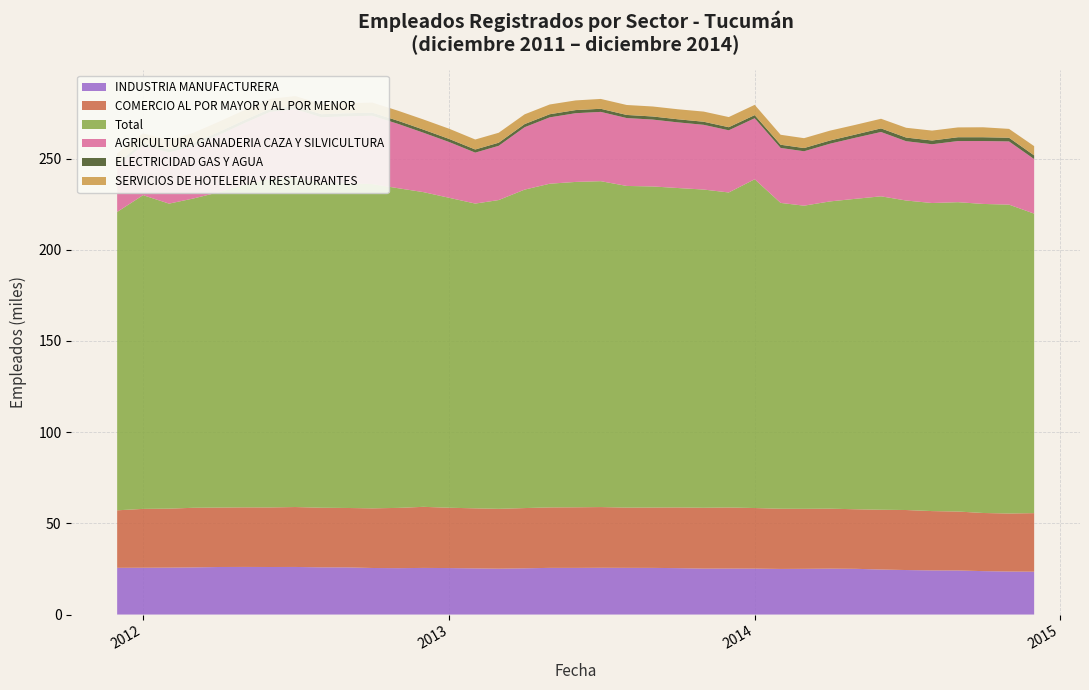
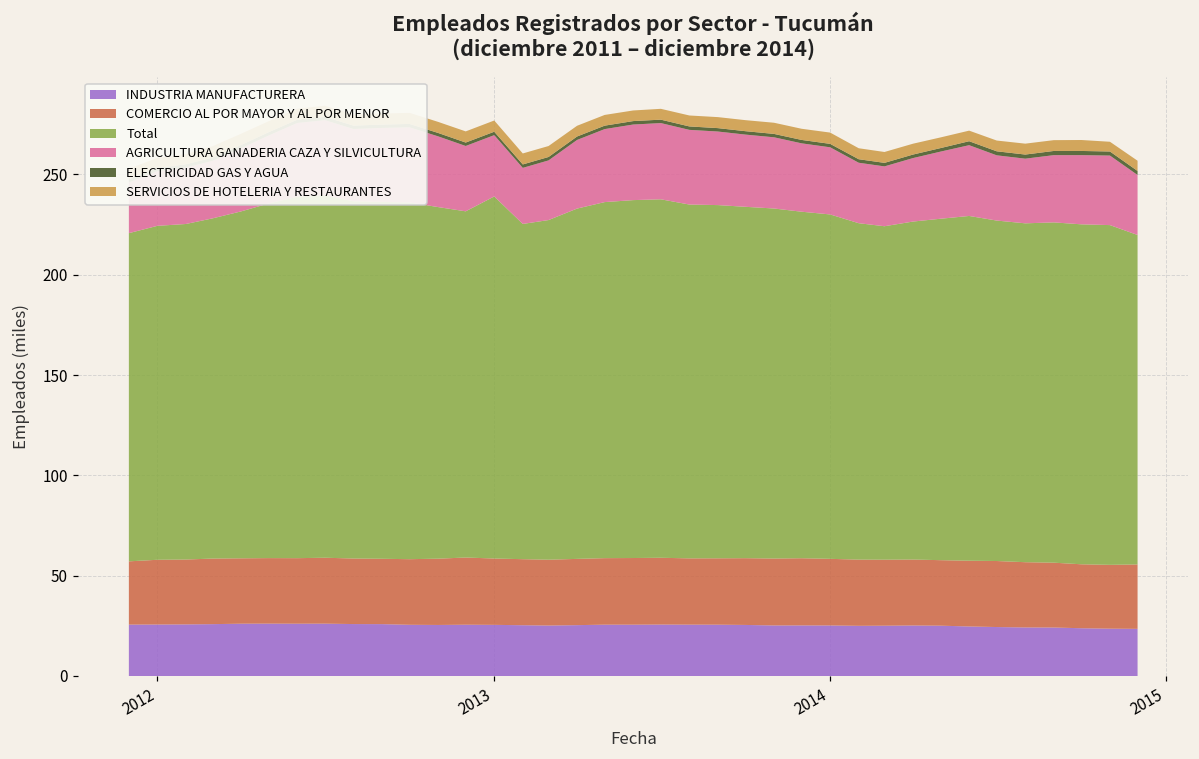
  {
    "INDUSTRIA MANUFACTURERA": {
      "2012": 26,
      "2013": 25,
      "2014": 25
    },
    "Total": {
-     "2012": 172,
-     "2013": 170,
-     "2014": 180
+     "2012": 166,
+     "2013": 180,
+     "2014": 172
    },
    "AGRICULTURA GANADERIA CAZA Y SILVICULTURA": {
      "2013": 31,
      "2014": 33
    },
    "ELECTRICIDAD GAS Y AGUA": {
      "2013": 2,
      "2014": 2
    }
  }
